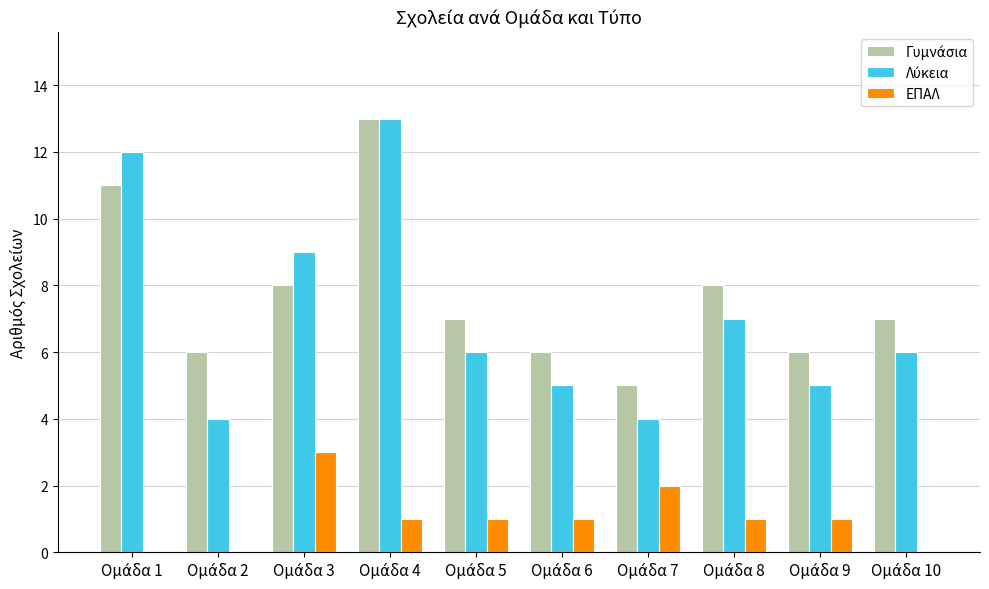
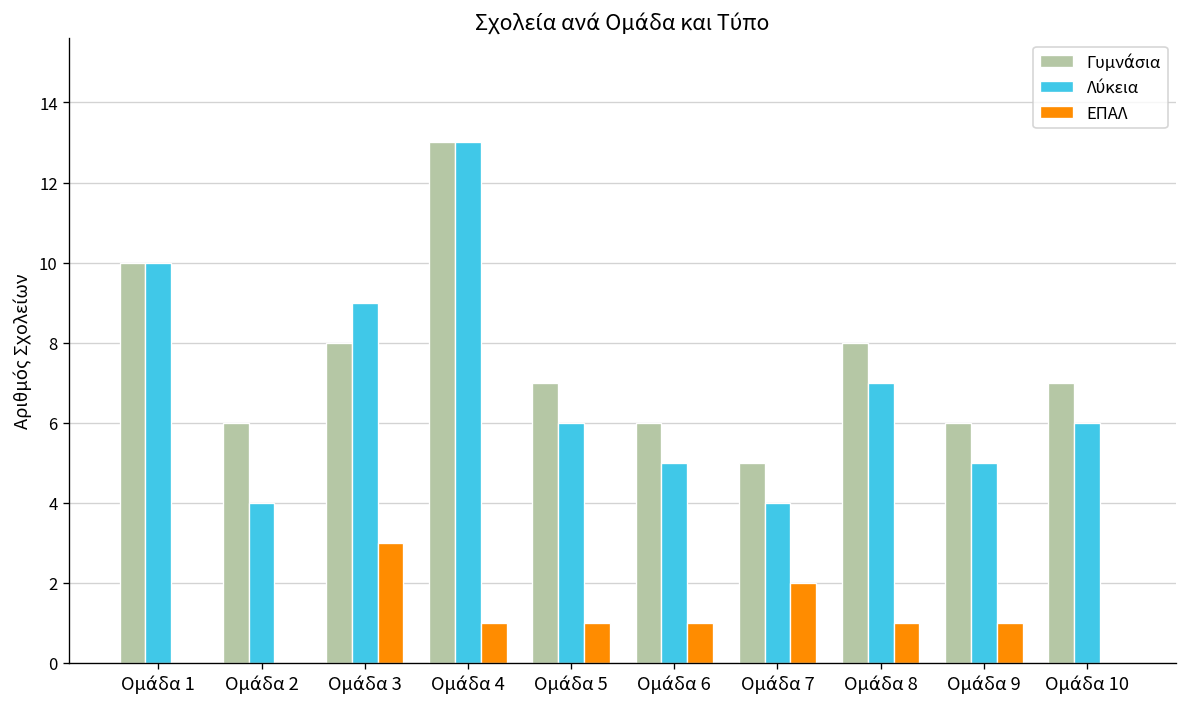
  {
    "Γυμνάσια": {
-     "Ομάδα 1": 11,
+     "Ομάδα 1": 10,
      "Ομάδα 2": 6,
      "Ομάδα 3": 8,
      "Ομάδα 4": 13,
      "Ομάδα 5": 7,
      "Ομάδα 6": 6,
      "Ομάδα 7": 5,
      "Ομάδα 8": 8,
      "Ομάδα 9": 6,
      "Ομάδα 10": 7
    },
    "Λύκεια": {
-     "Ομάδα 1": 12,
+     "Ομάδα 1": 10,
      "Ομάδα 2": 4,
      "Ομάδα 3": 9,
      "Ομάδα 4": 13,
      "Ομάδα 5": 6,
      "Ομάδα 6": 5,
      "Ομάδα 7": 4,
      "Ομάδα 8": 7,
      "Ομάδα 9": 5,
      "Ομάδα 10": 6
    },
    "ΕΠΑΛ": {
      "Ομάδα 1": 0,
      "Ομάδα 2": 0,
      "Ομάδα 3": 3,
      "Ομάδα 4": 1,
      "Ομάδα 5": 1,
      "Ομάδα 6": 1,
      "Ομάδα 7": 2,
      "Ομάδα 8": 1,
      "Ομάδα 9": 1,
      "Ομάδα 10": 0
    }
  }
